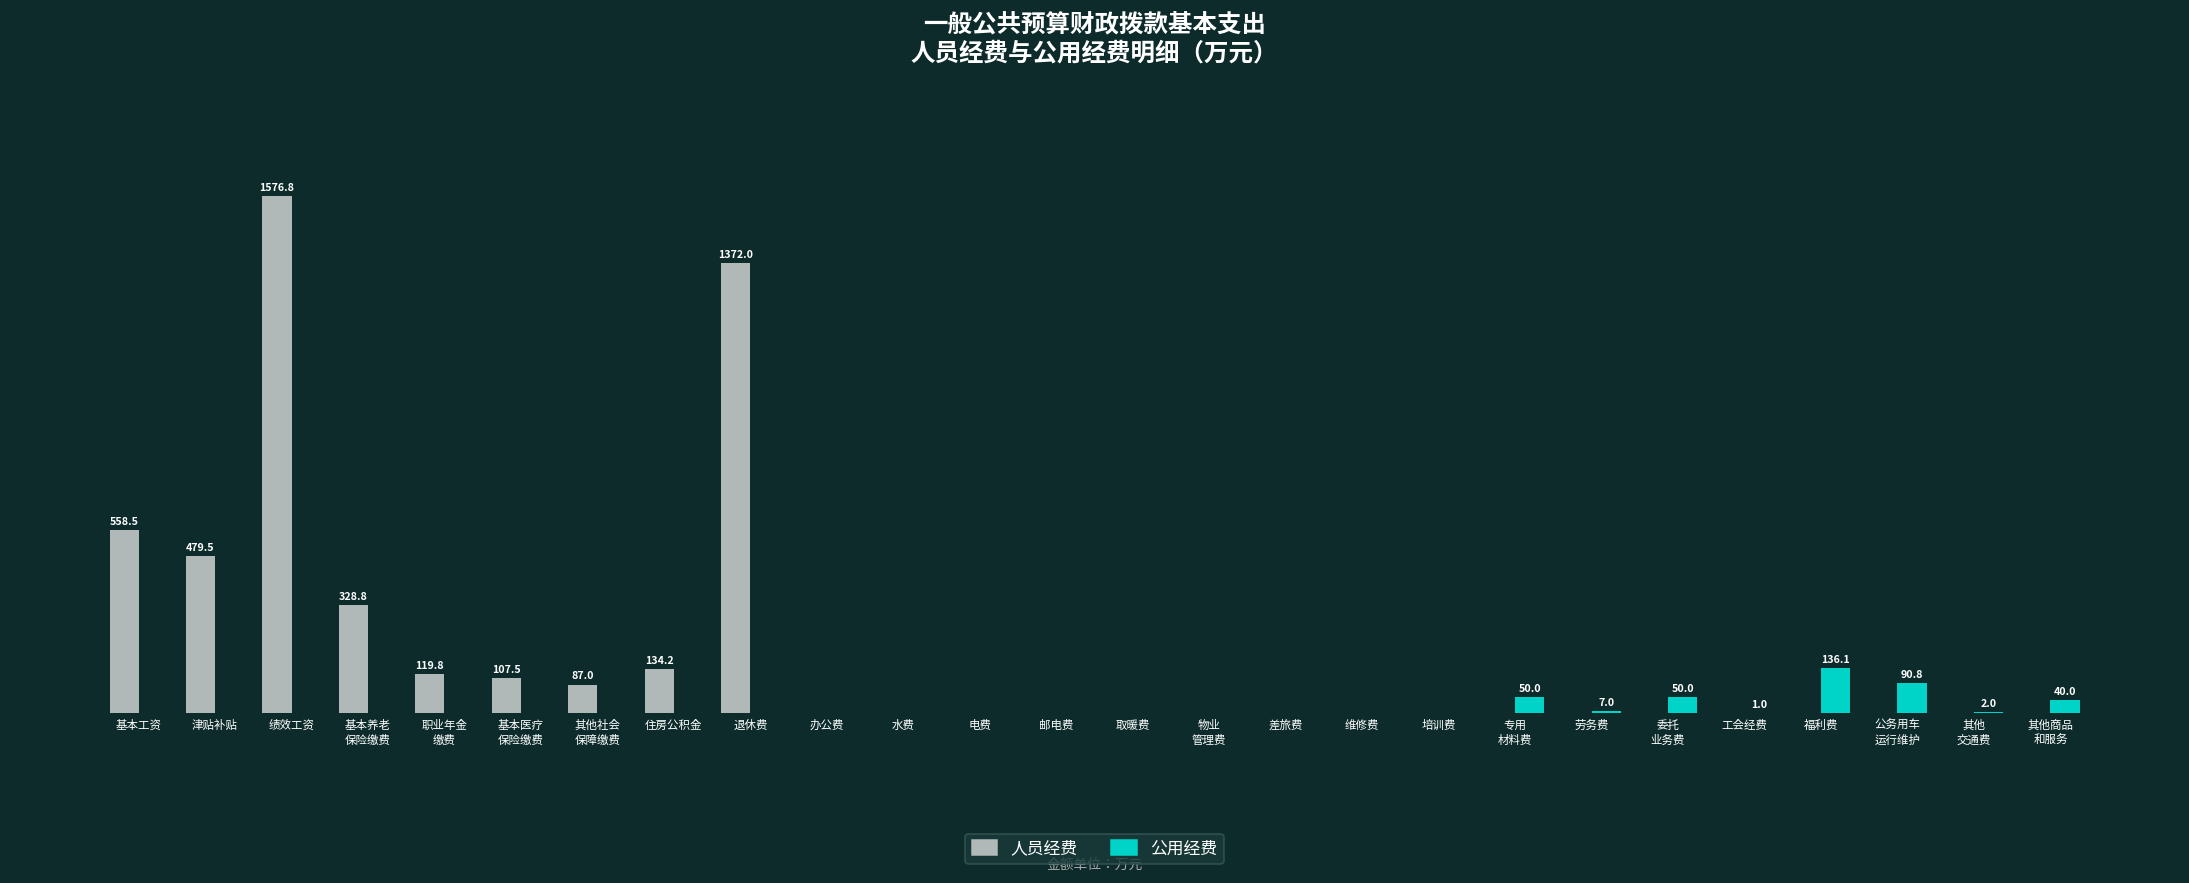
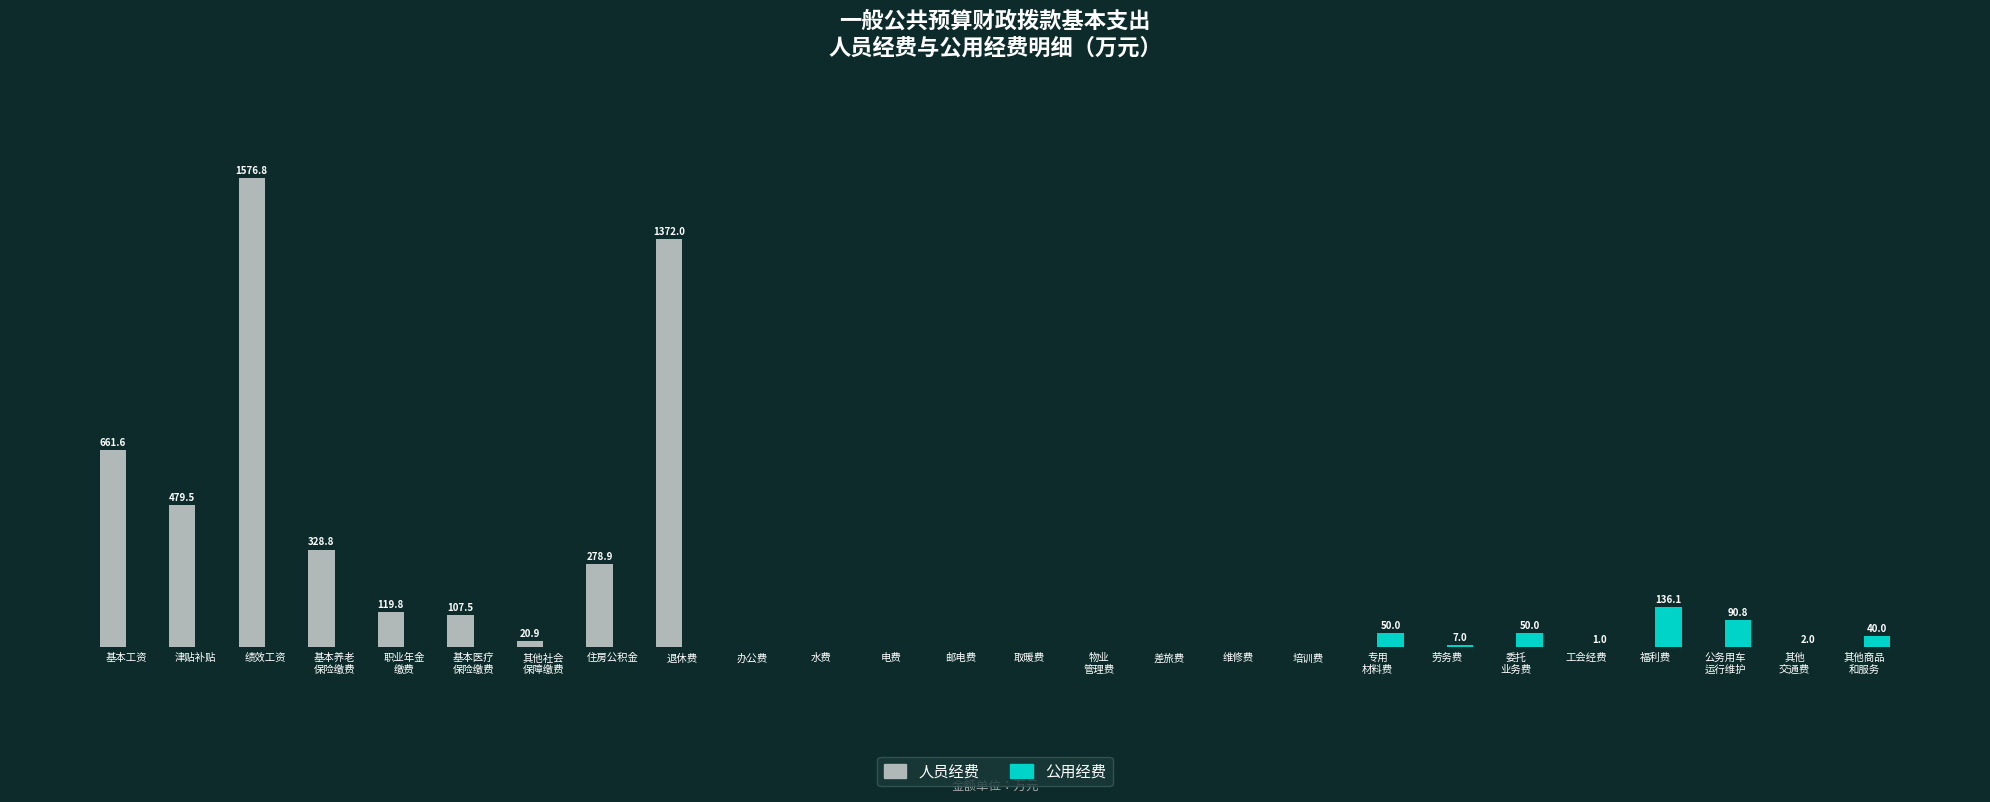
  {
    "人员经费": {
-     "基本工资": 558.5,
+     "基本工资": 661.6,
      "津贴补贴": 479.5,
      "绩效工资": 1576.8,
      "基本养老 保险缴费": 328.8,
      "职业年金 缴费": 119.8,
      "基本医疗 保险缴费": 107.5,
-     "其他社会 保障缴费": 87.0,
-     "住房公积金": 134.2,
+     "其他社会 保障缴费": 20.9,
+     "住房公积金": 278.9,
      "退休费": 1372.0
    },
    "公用经费": {
      "专用 材料费": 50.0,
      "劳务费": 7.0,
      "委托 业务费": 50.0,
      "工会经费": 1.0,
      "福利费": 136.1,
      "公务用车 运行维护": 90.8,
      "其他 交通费": 2.0,
      "其他商品 和服务": 40.0
    }
  }
